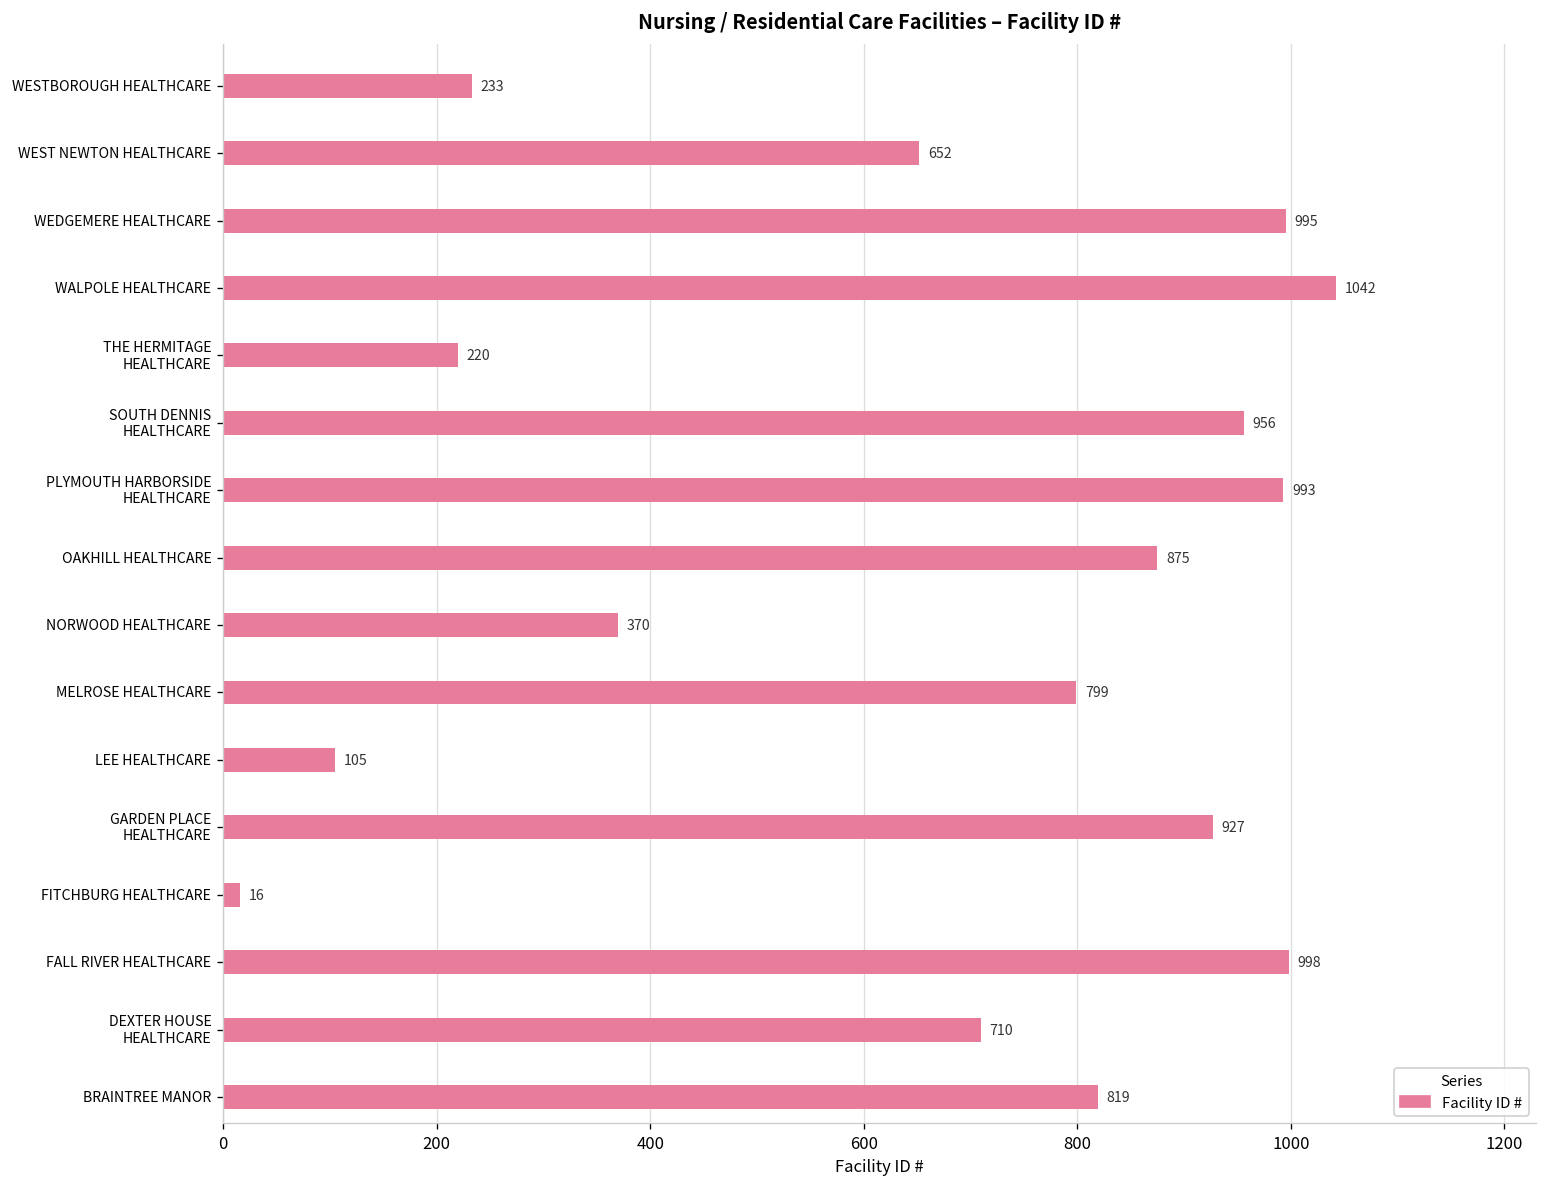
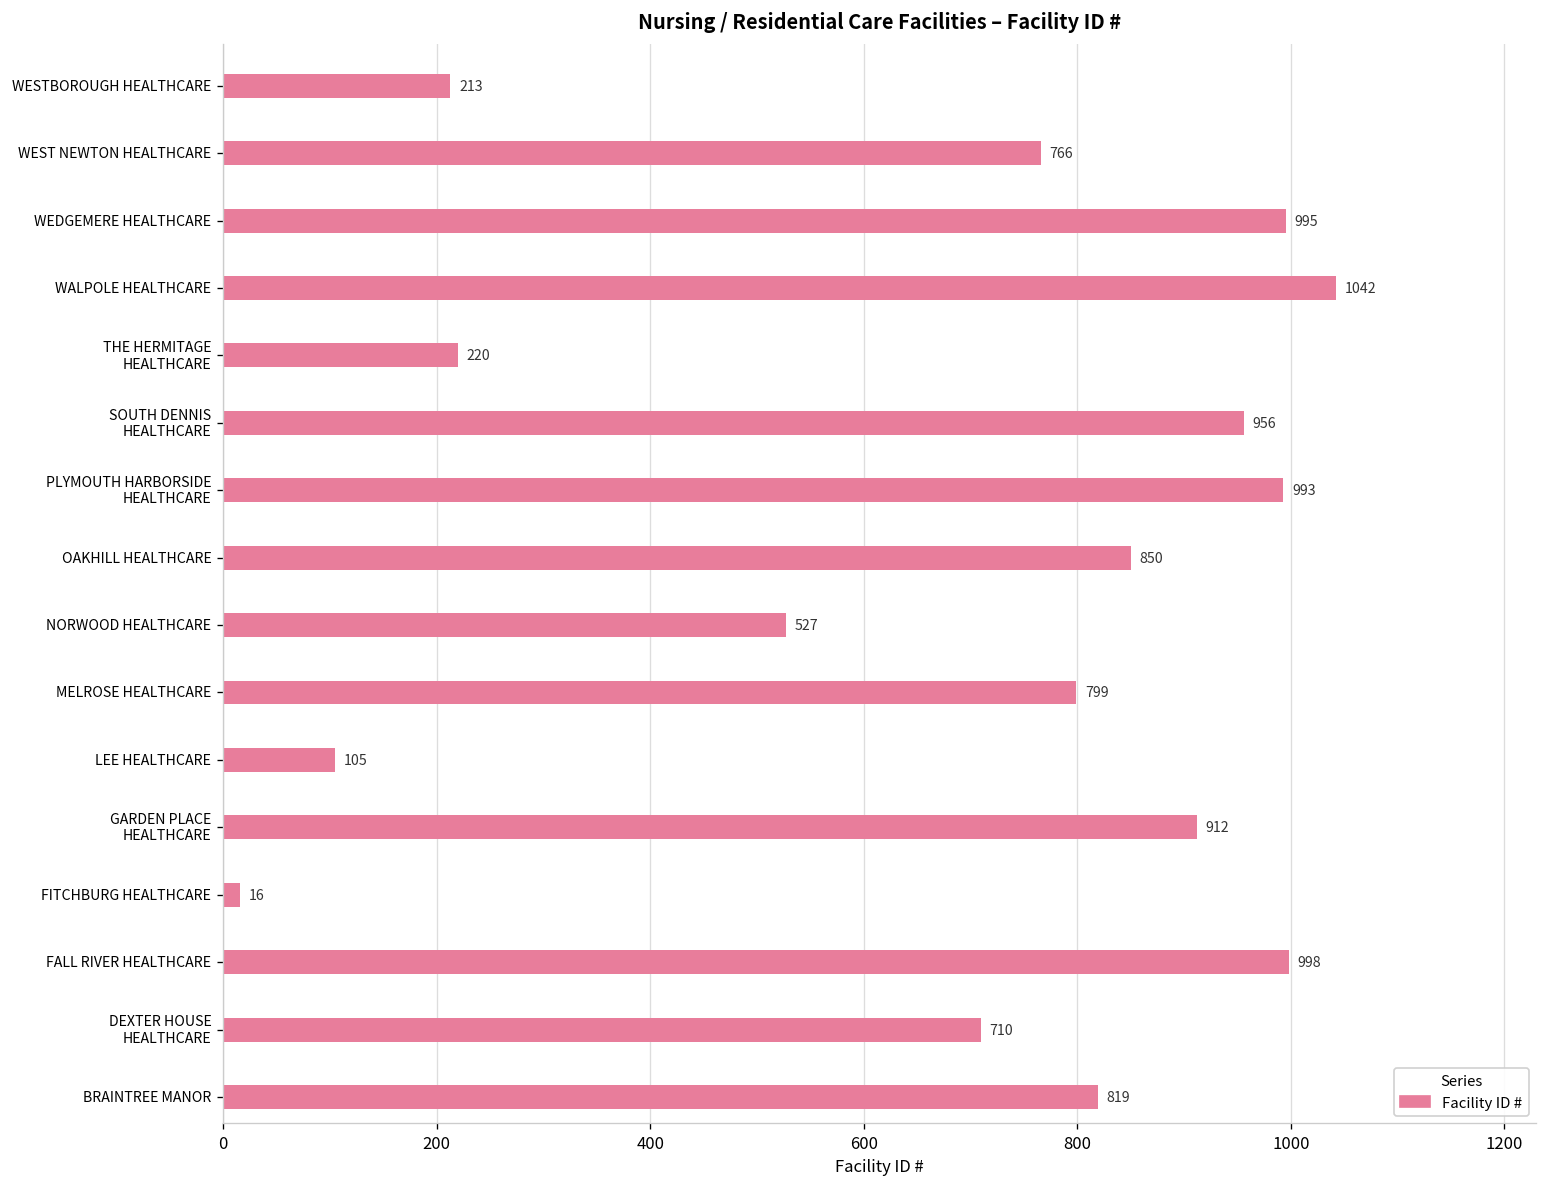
  {
-   "WESTBOROUGH HEALTHCARE": 233,
-   "WEST NEWTON HEALTHCARE": 652,
+   "WESTBOROUGH HEALTHCARE": 213,
+   "WEST NEWTON HEALTHCARE": 766,
    "WEDGEMERE HEALTHCARE": 995,
    "WALPOLE HEALTHCARE": 1042,
    "THE HERMITAGE HEALTHCARE": 220,
    "SOUTH DENNIS HEALTHCARE": 956,
    "PLYMOUTH HARBORSIDE HEALTHCARE": 993,
-   "OAKHILL HEALTHCARE": 875,
-   "NORWOOD HEALTHCARE": 370,
+   "OAKHILL HEALTHCARE": 850,
+   "NORWOOD HEALTHCARE": 527,
    "MELROSE HEALTHCARE": 799,
    "LEE HEALTHCARE": 105,
-   "GARDEN PLACE HEALTHCARE": 927,
+   "GARDEN PLACE HEALTHCARE": 912,
    "FITCHBURG HEALTHCARE": 16,
    "FALL RIVER HEALTHCARE": 998,
    "DEXTER HOUSE HEALTHCARE": 710,
    "BRAINTREE MANOR": 819
  }
